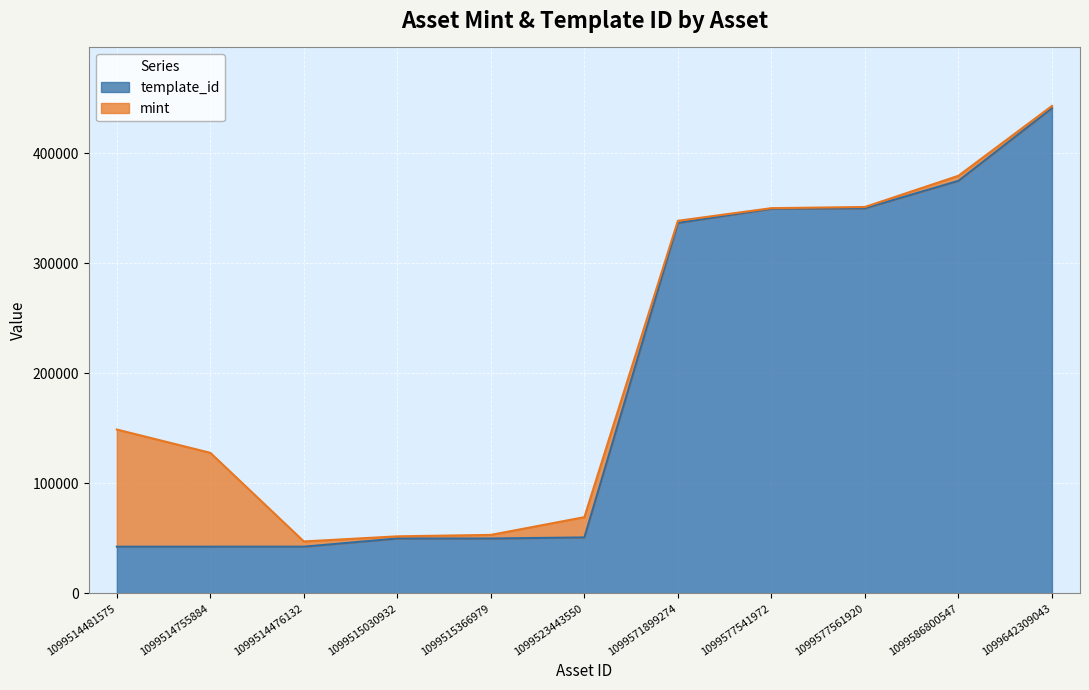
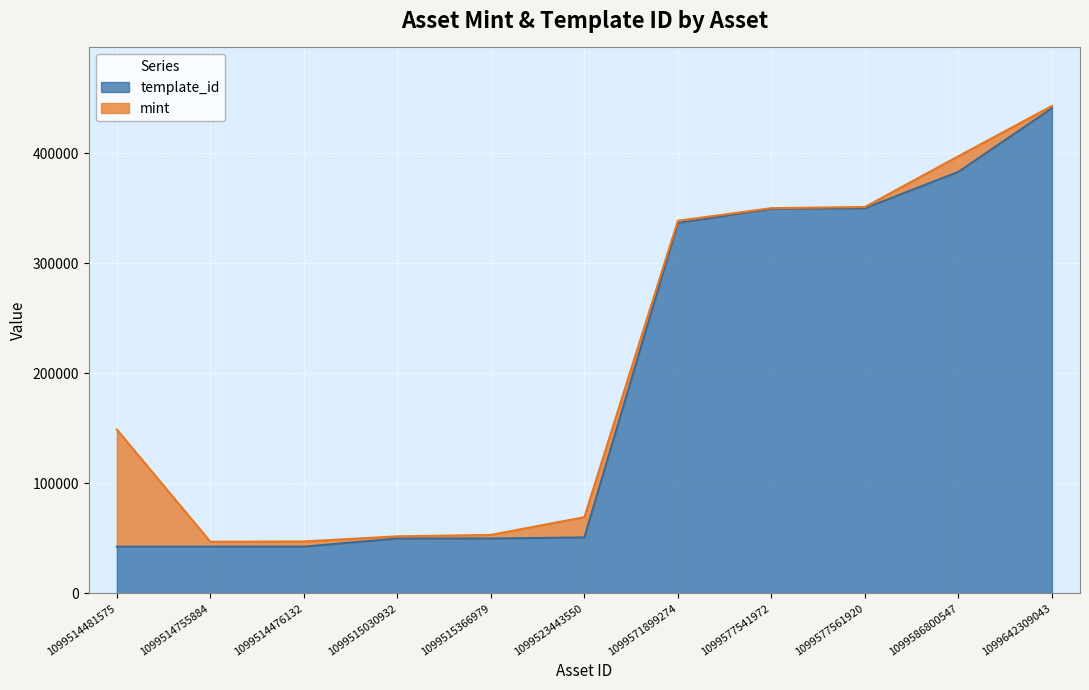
  {
    "template_id": {
      "1099514481575": 42000,
      "1099514755884": 42000,
      "1099514476132": 42000,
      "1099515366979": 50000,
      "1099523443550": 51000,
-     "1099586800547": 375000
+     "1099586800547": 383000
    },
    "mint": {
      "1099514481575": 106000,
-     "1099514755884": 85000,
+     "1099514755884": 4000,
      "1099514476132": 5000,
      "1099515366979": 3000,
      "1099523443550": 18000,
-     "1099586800547": 5000
+     "1099586800547": 14000
    }
  }
